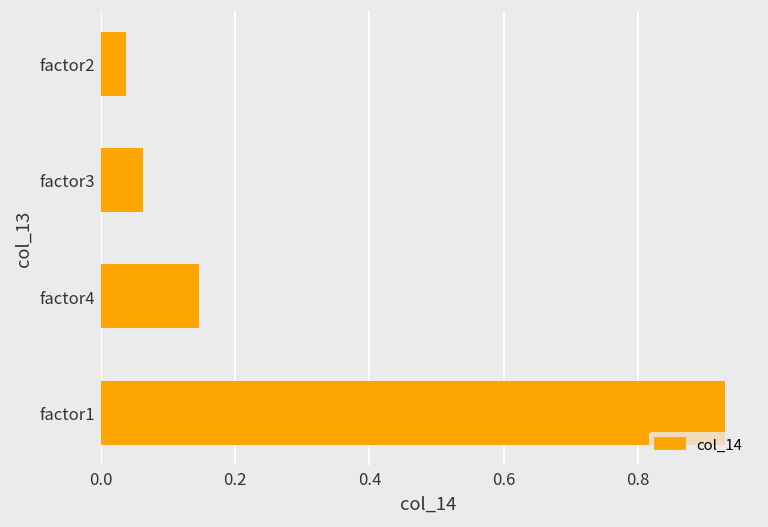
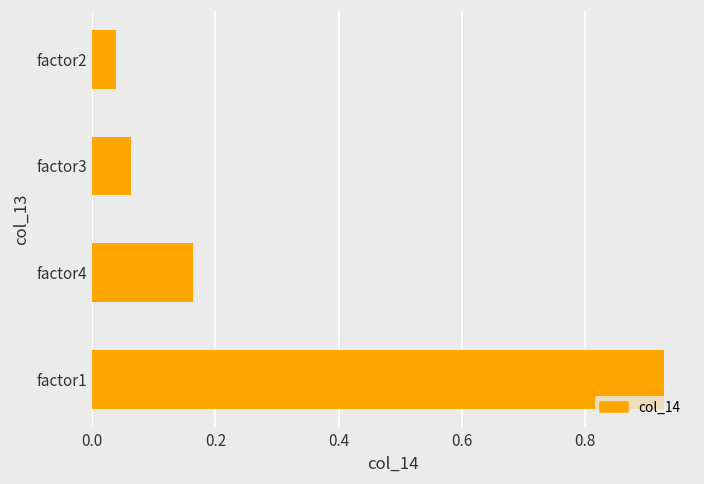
  {
    "factor2": 0.04,
    "factor3": 0.06,
-   "factor4": 0.15,
+   "factor4": 0.16,
    "factor1": 0.93
  }
